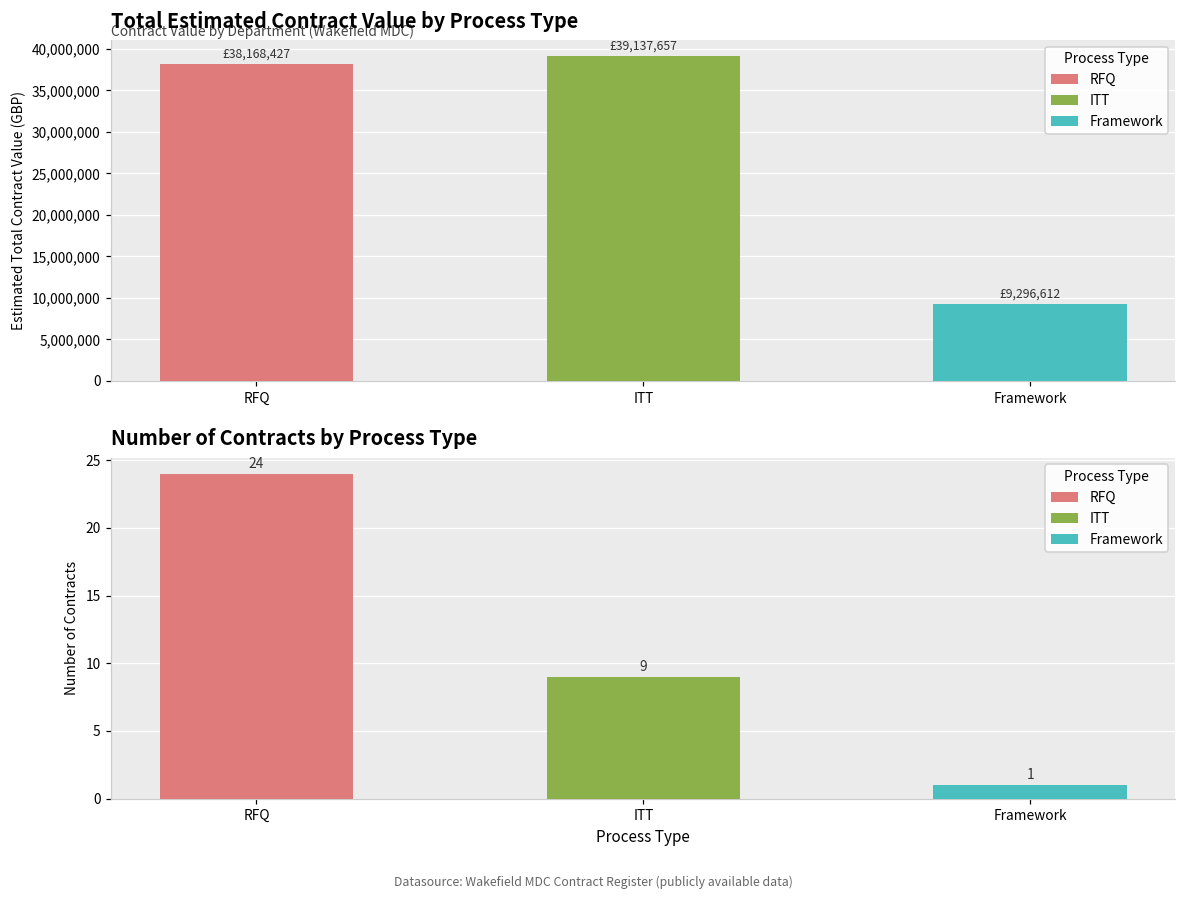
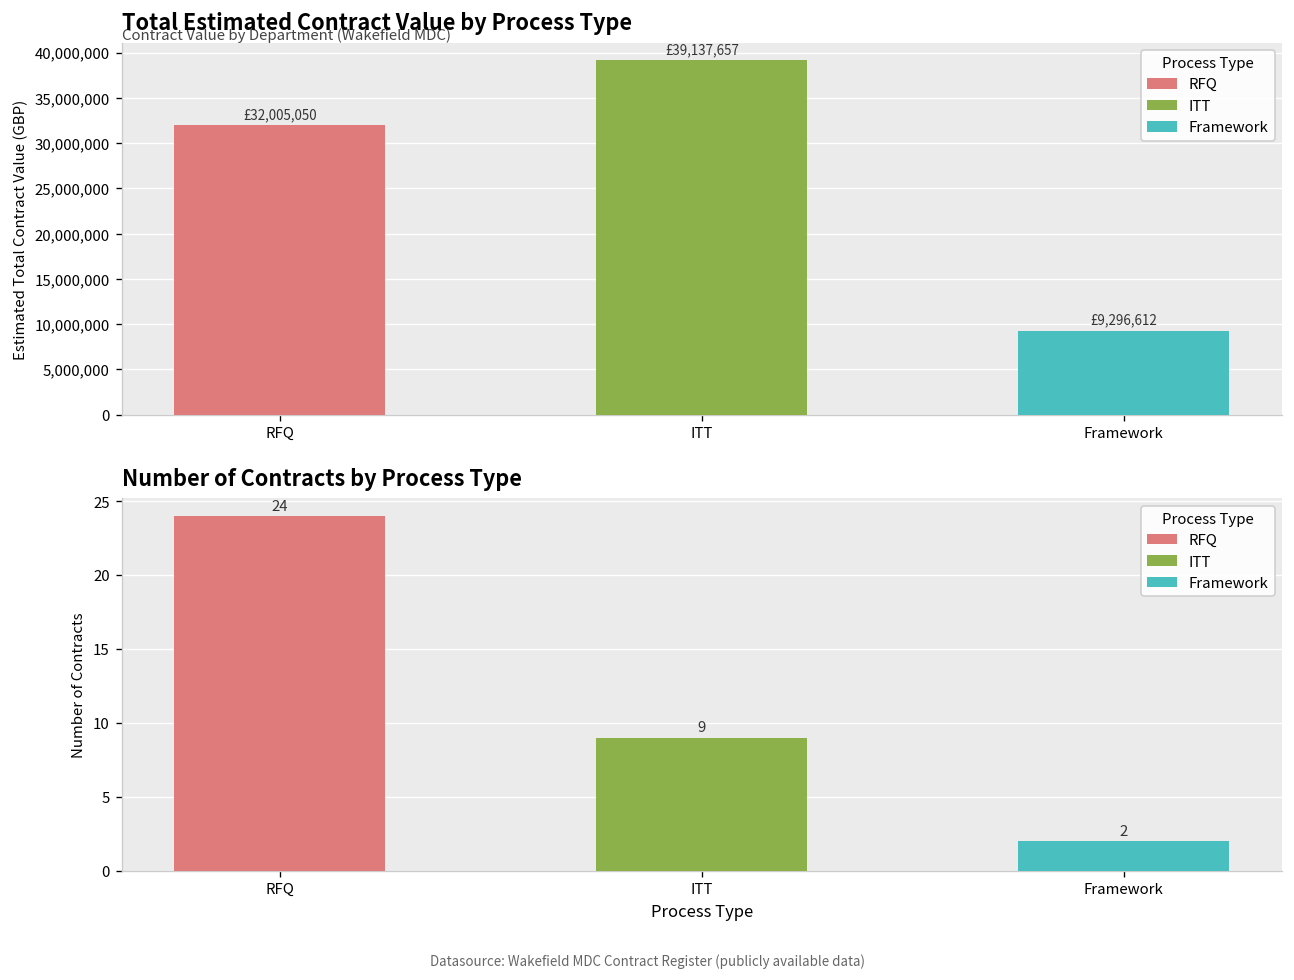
  {
    "Total Estimated Contract Value by Process Type": {
-     "RFQ": "£38,168,427",
+     "RFQ": "£32,005,050",
      "ITT": "£39,137,657",
      "Framework": "£9,296,612"
    },
    "Number of Contracts by Process Type": {
      "RFQ": "24",
      "ITT": "9",
-     "Framework": "1"
+     "Framework": "2"
    }
  }
